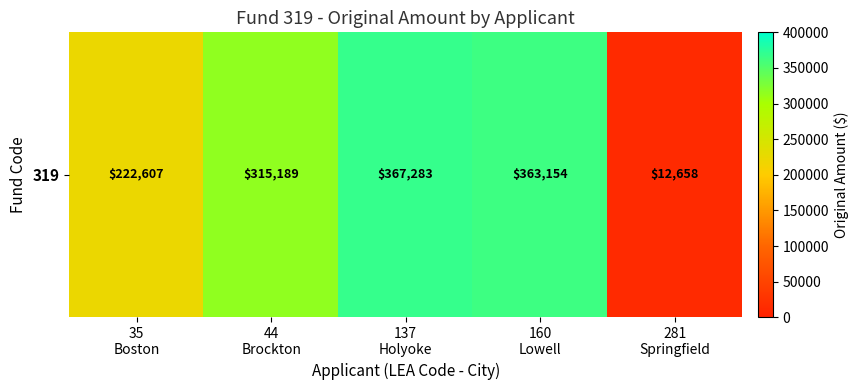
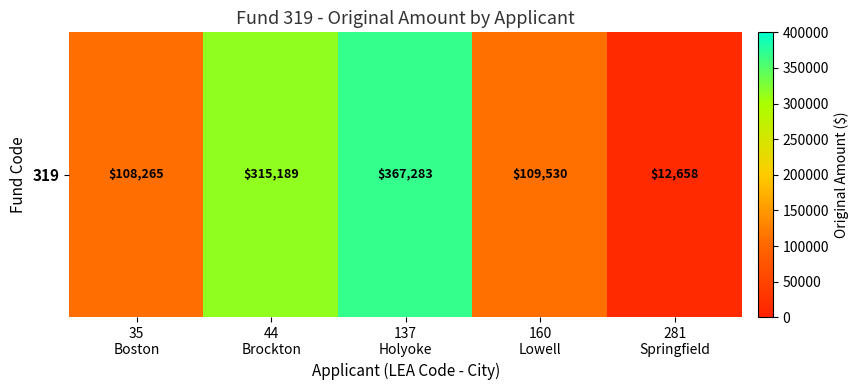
  {
    "319": {
-     "35 Boston": "$222,607",
+     "35 Boston": "$108,265",
      "44 Brockton": "$315,189",
      "137 Holyoke": "$367,283",
-     "160 Lowell": "$363,154",
+     "160 Lowell": "$109,530",
      "281 Springfield": "$12,658"
    }
  }
